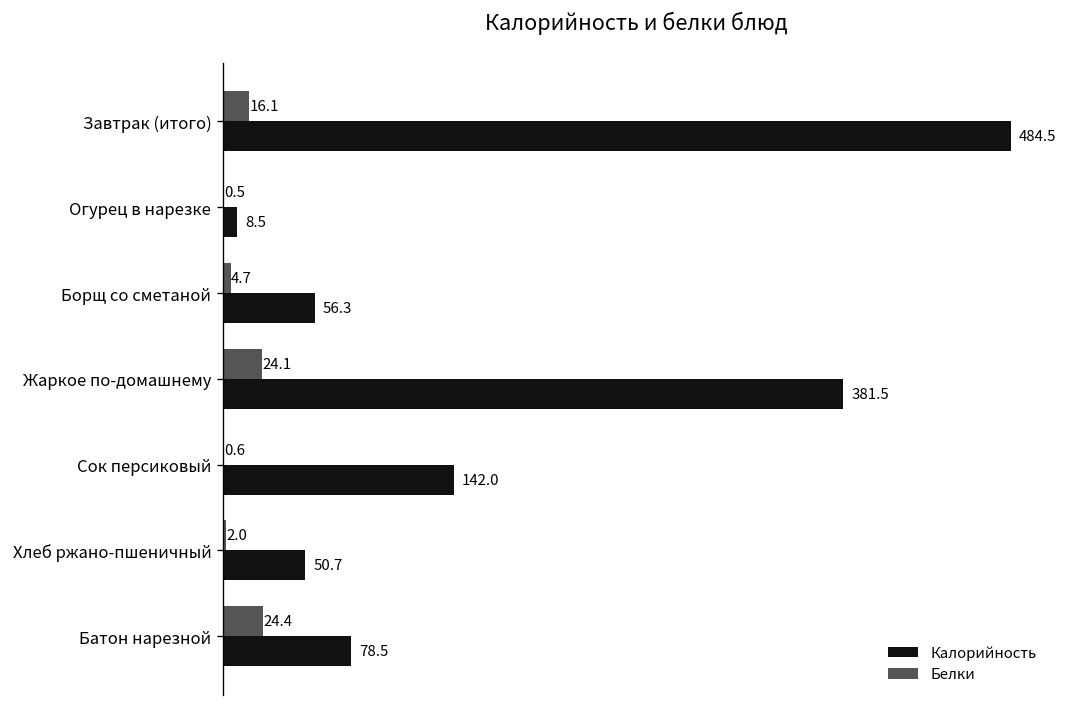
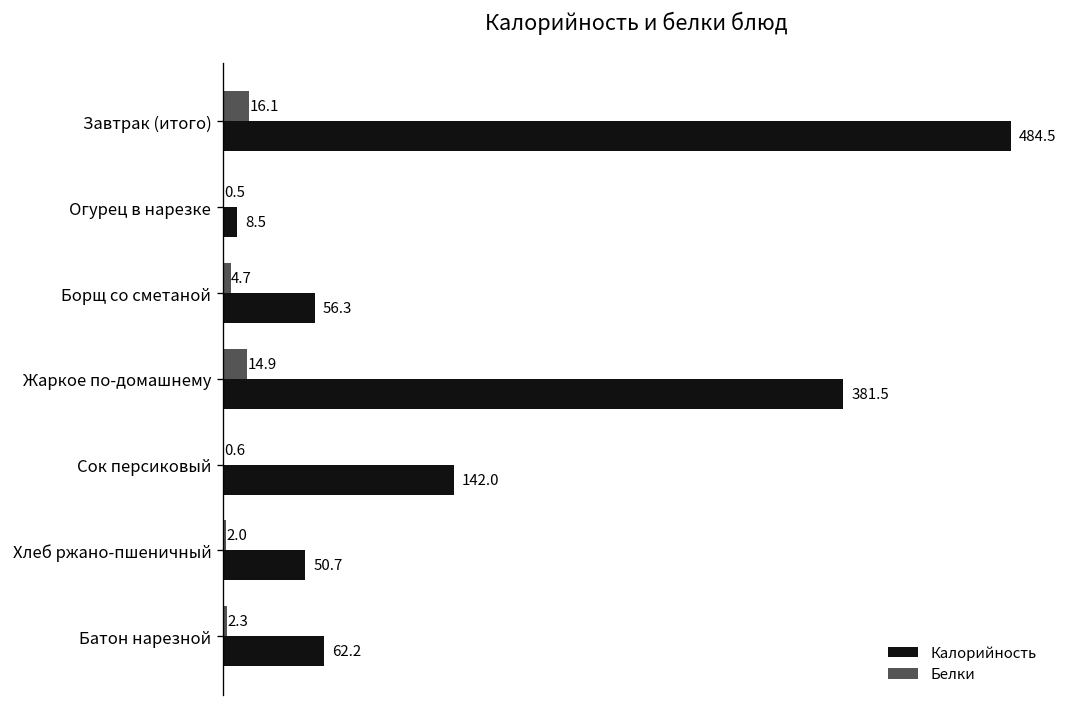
  {
    "Калорийность": {
      "Завтрак (итого)": 484.5,
      "Огурец в нарезке": 8.5,
      "Борщ со сметаной": 56.3,
      "Жаркое по-домашнему": 381.5,
      "Сок персиковый": 142.0,
      "Хлеб ржано-пшеничный": 50.7,
-     "Батон нарезной": 78.5
+     "Батон нарезной": 62.2
    },
    "Белки": {
      "Завтрак (итого)": 16.1,
      "Огурец в нарезке": 0.5,
      "Борщ со сметаной": 4.7,
-     "Жаркое по-домашнему": 24.1,
+     "Жаркое по-домашнему": 14.9,
      "Сок персиковый": 0.6,
      "Хлеб ржано-пшеничный": 2.0,
-     "Батон нарезной": 24.4
+     "Батон нарезной": 2.3
    }
  }
